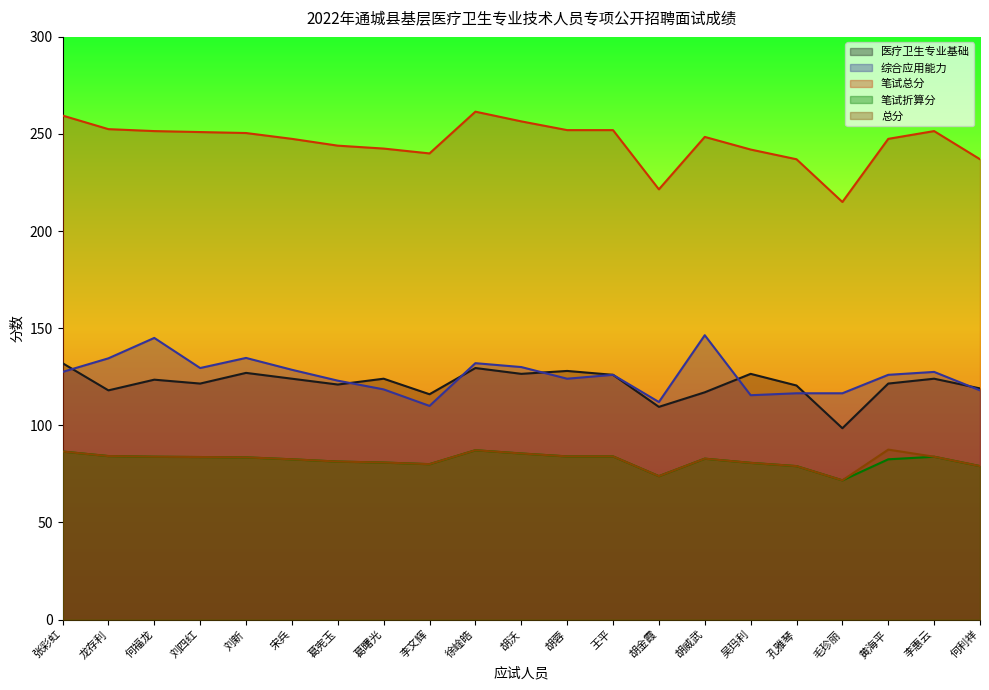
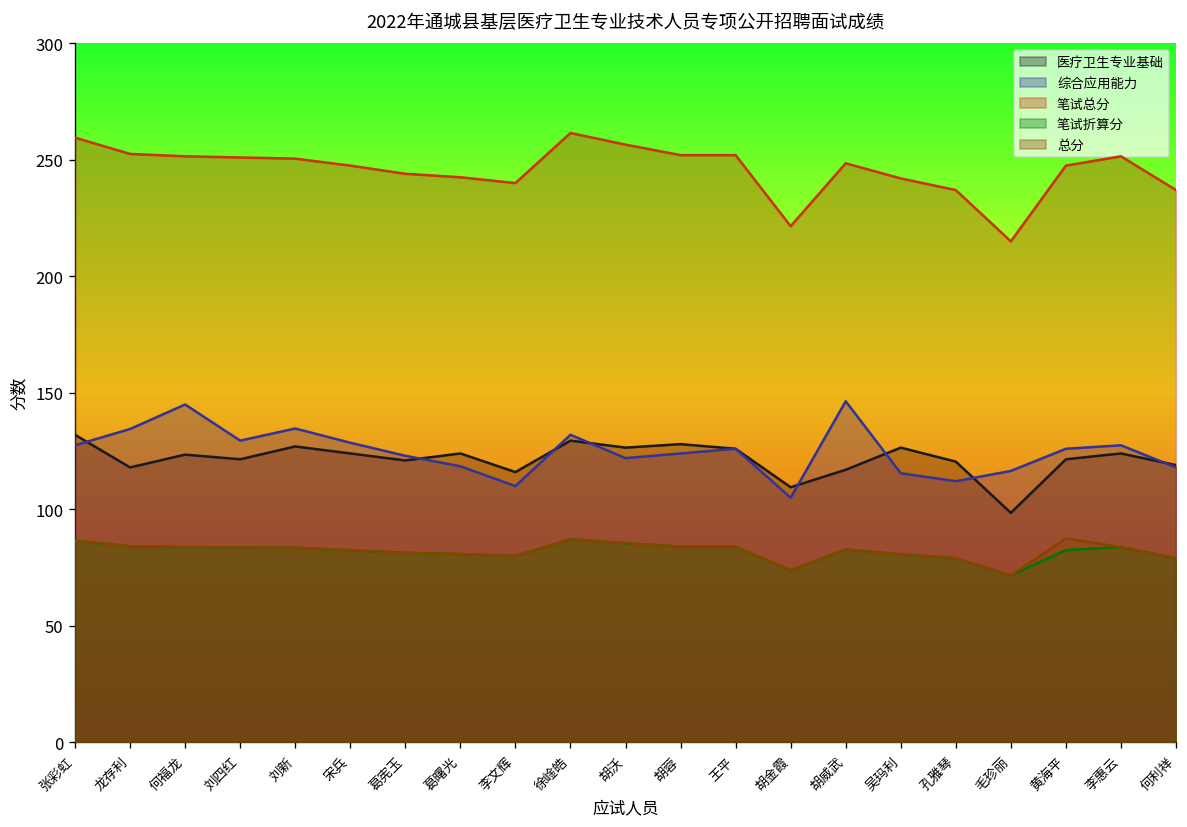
  {
    "综合应用能力": {
      "张彩虹": 128,
      "龙存利": 135,
      "何福龙": 145,
      "刘四红": 130,
      "刘新": 135,
      "宋兵": 129,
      "葛宪玉": 123,
      "葛曙光": 119,
      "李文辉": 110,
      "徐崯皓": 132,
-     "胡沃": 130,
+     "胡沃": 122,
      "胡蓉": 124,
-     "胡金霞": 112,
+     "胡金霞": 105,
      "胡威武": 146,
      "吴玛利": 116,
-     "孔雅琴": 117,
+     "孔雅琴": 112,
      "毛珍丽": 117,
      "黄海平": 126,
      "李惠云": 128
    }
  }
